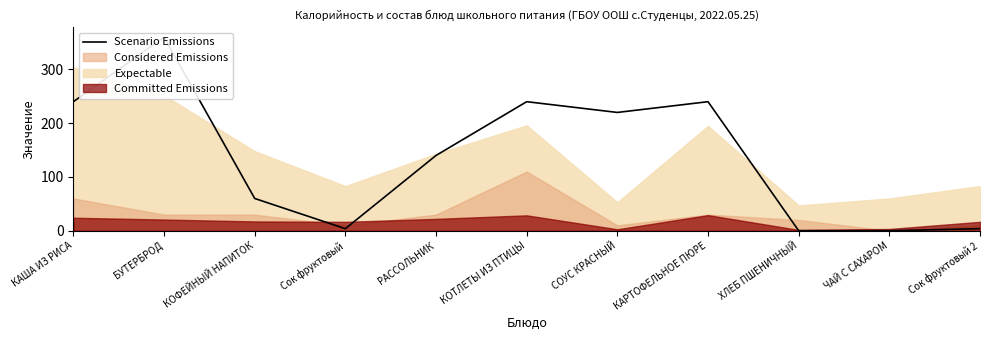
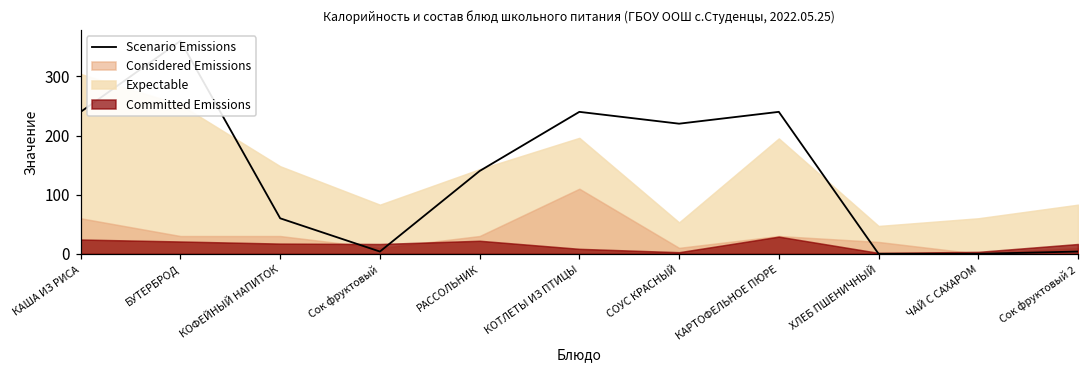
  {
    "Scenario Emissions": {
      "КАША ИЗ РИСА": 240,
      "КОФЕЙНЫЙ НАПИТОК": 60,
      "Сок фруктовый": 0,
      "КОТЛЕТЫ ИЗ ПТИЦЫ": 240,
      "СОУС КРАСНЫЙ": 220,
      "КАРТОФЕЛЬНОЕ ПЮРЕ": 240,
      "Сок фруктовый 2": 0
    },
    "Committed Emissions": {
      "КАША ИЗ РИСА": 20,
      "БУТЕРБРОД": 20,
      "КОФЕЙНЫЙ НАПИТОК": 20,
      "Сок фруктовый": 20,
      "РАССОЛЬНИК": 20,
-     "КОТЛЕТЫ ИЗ ПТИЦЫ": 30,
+     "КОТЛЕТЫ ИЗ ПТИЦЫ": 10,
      "Сок фруктовый 2": 20
    }
  }
